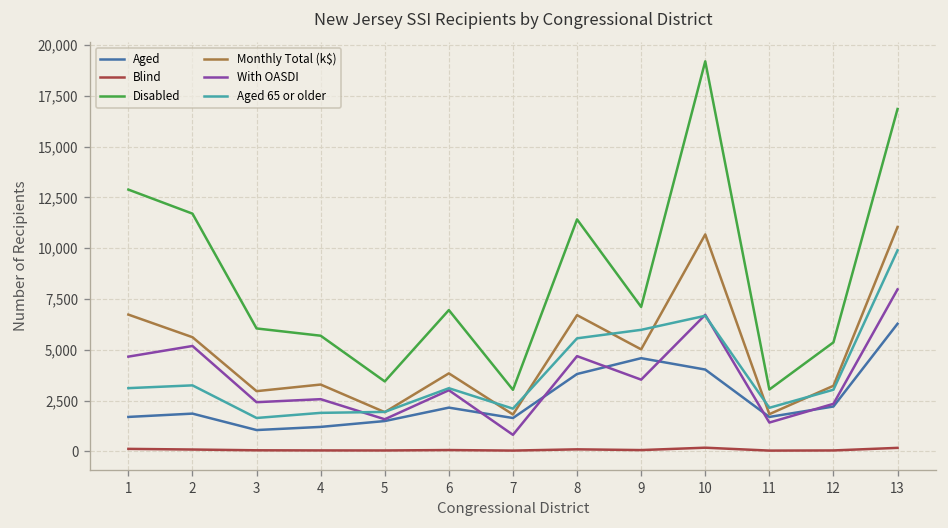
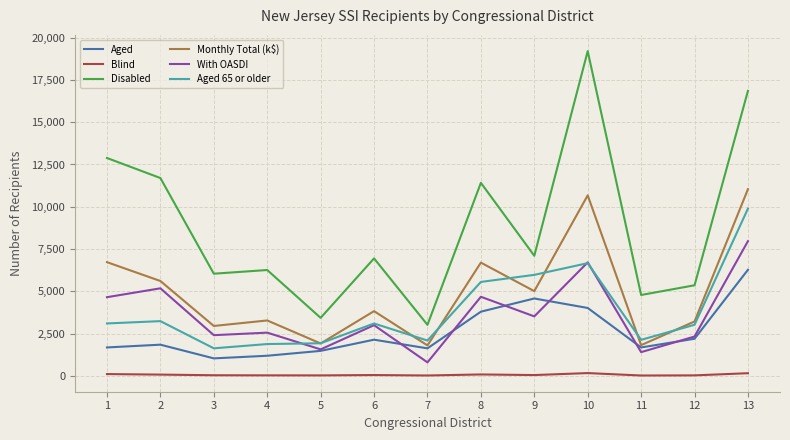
  {
    "Disabled": {
      "1": "12,900",
      "2": "11,700",
      "3": "6,000",
-     "4": "5,700",
+     "4": "6,300",
      "5": "3,400",
      "6": "7,000",
      "7": "3,000",
      "8": "11,400",
      "9": "7,100",
      "10": "19,200",
-     "11": "3,000",
+     "11": "4,800",
      "12": "5,400",
      "13": "16,900"
    },
    "With OASDI": {
      "1": "4,700",
      "2": "5,200",
      "3": "2,400",
      "4": "2,600",
      "7": "800",
      "8": "4,700",
      "9": "3,500",
      "11": "1,400",
      "13": "8,000"
    }
  }
